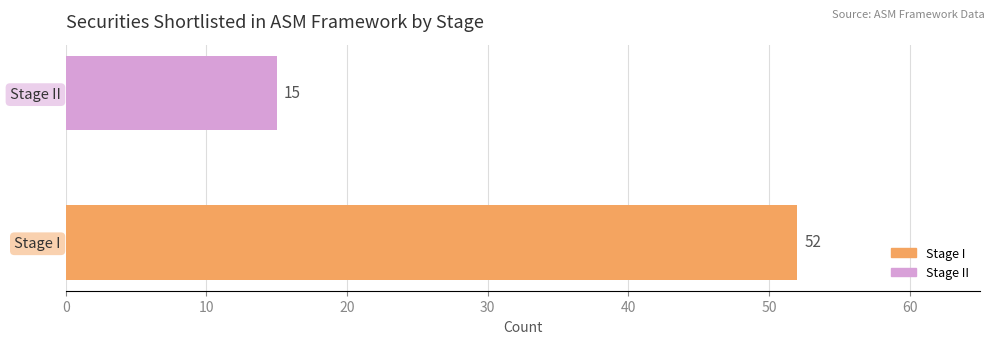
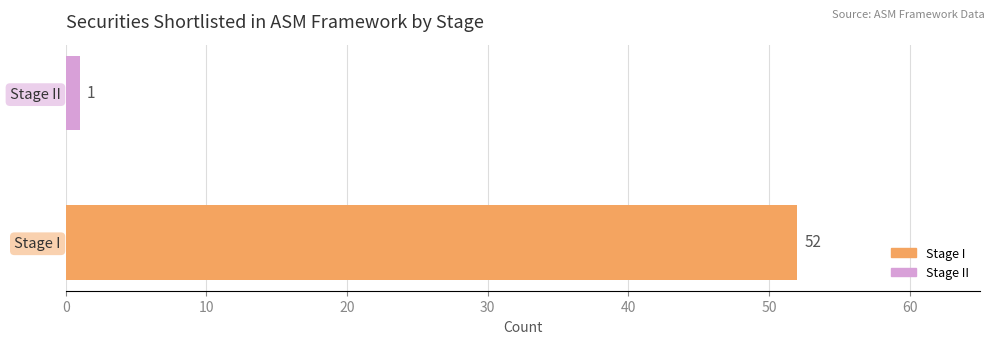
  {
-   "Stage II": 15,
+   "Stage II": 1,
    "Stage I": 52
  }
